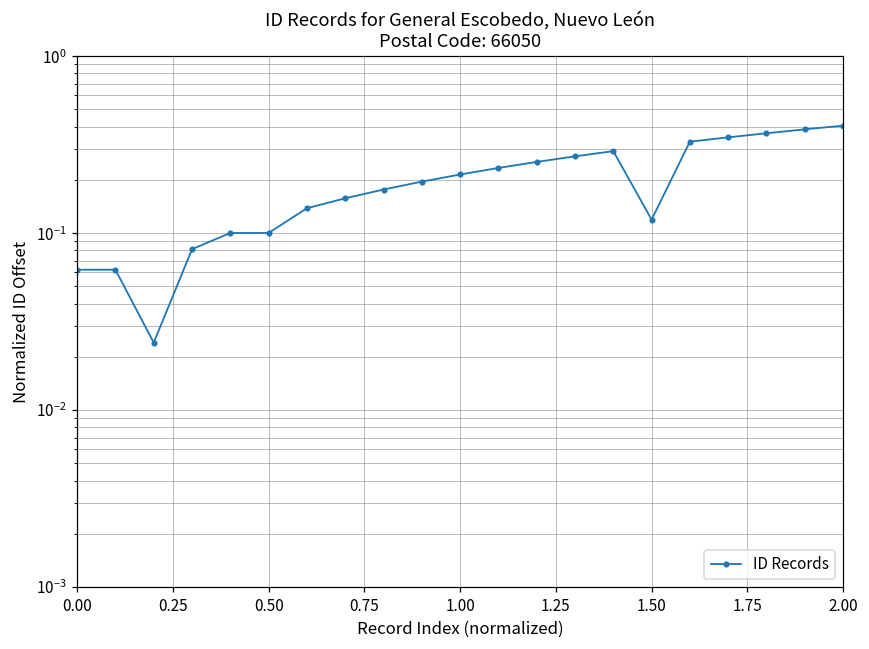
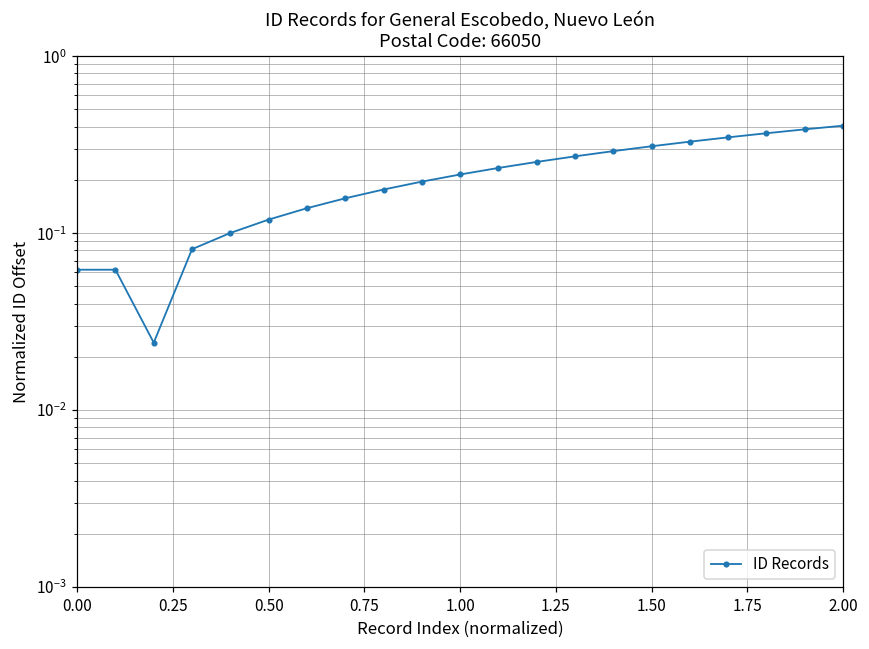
  {
    "0.00": 0.06,
-   "0.50": 0.10,
+   "0.50": 0.12,
    "1.00": 0.21,
-   "1.50": 0.12,
+   "1.50": 0.31,
    "2.00": 0.41
  }
